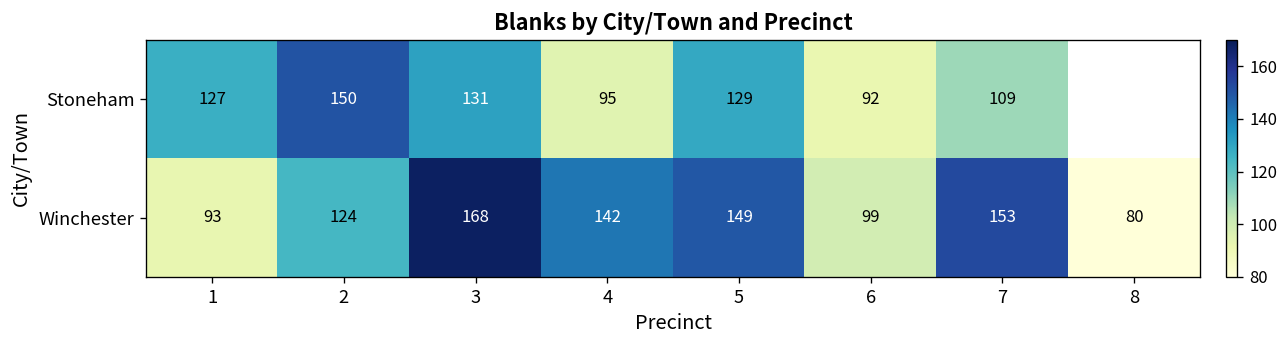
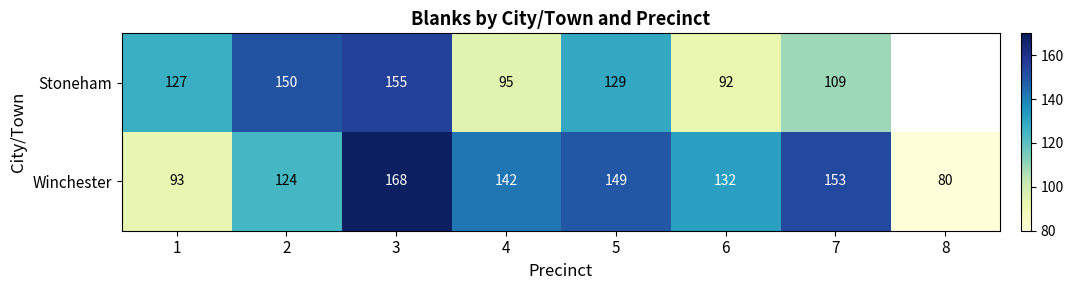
  {
    "Stoneham": {
      "1": 127,
      "2": 150,
-     "3": 131,
+     "3": 155,
      "4": 95,
      "5": 129,
      "6": 92,
      "7": 109
    },
    "Winchester": {
      "1": 93,
      "2": 124,
      "3": 168,
      "4": 142,
      "5": 149,
-     "6": 99,
+     "6": 132,
      "7": 153,
      "8": 80
    }
  }
